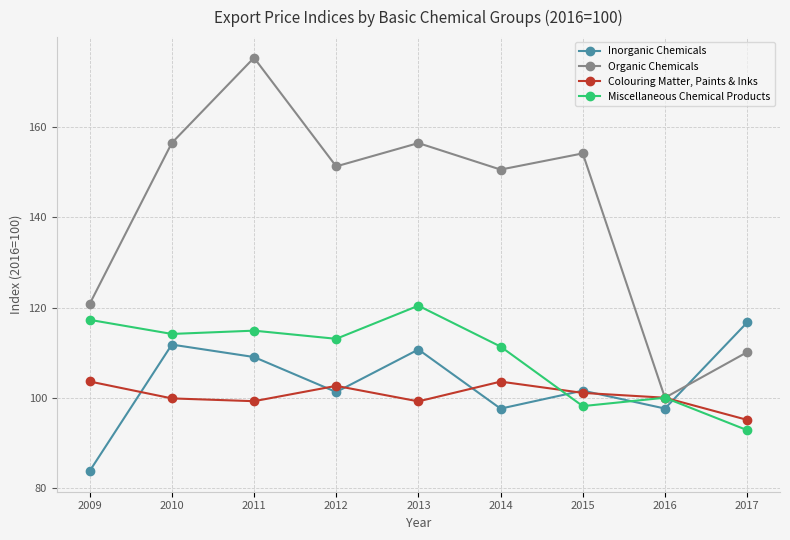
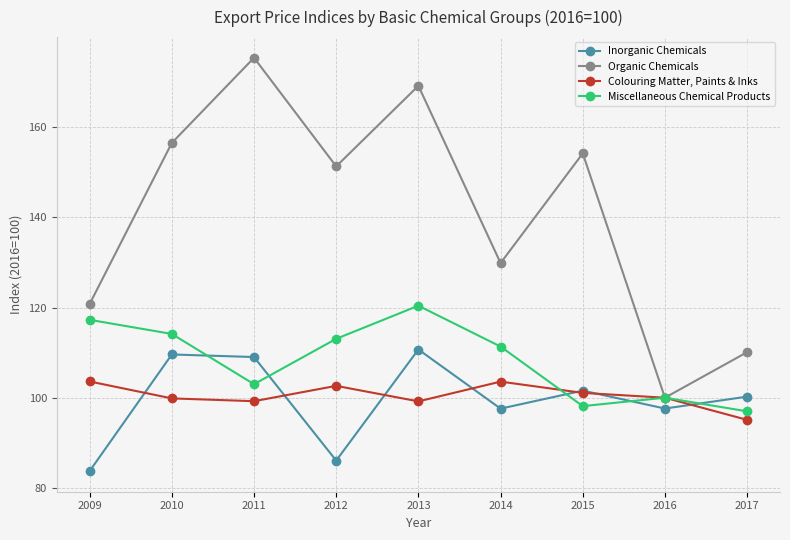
  {
    "Inorganic Chemicals": {
      "2009": 84,
-     "2010": 112,
+     "2010": 110,
      "2011": 109,
-     "2012": 101,
+     "2012": 86,
      "2013": 111,
      "2014": 98,
      "2016": 98,
-     "2017": 117
+     "2017": 100
    },
    "Organic Chemicals": {
      "2009": 121,
      "2010": 156,
      "2011": 175,
      "2012": 151,
-     "2013": 156,
-     "2014": 151,
+     "2013": 169,
+     "2014": 130,
      "2015": 154,
      "2017": 110
    },
    "Colouring Matter, Paints & Inks": {
      "2009": 104,
      "2010": 100,
      "2011": 99,
      "2012": 103,
      "2013": 99,
      "2014": 104,
      "2017": 95
    },
    "Miscellaneous Chemical Products": {
      "2009": 117,
      "2010": 114,
-     "2011": 115,
+     "2011": 103,
      "2012": 113,
      "2013": 120,
      "2014": 111,
      "2015": 98,
-     "2017": 93
+     "2017": 97
    }
  }
